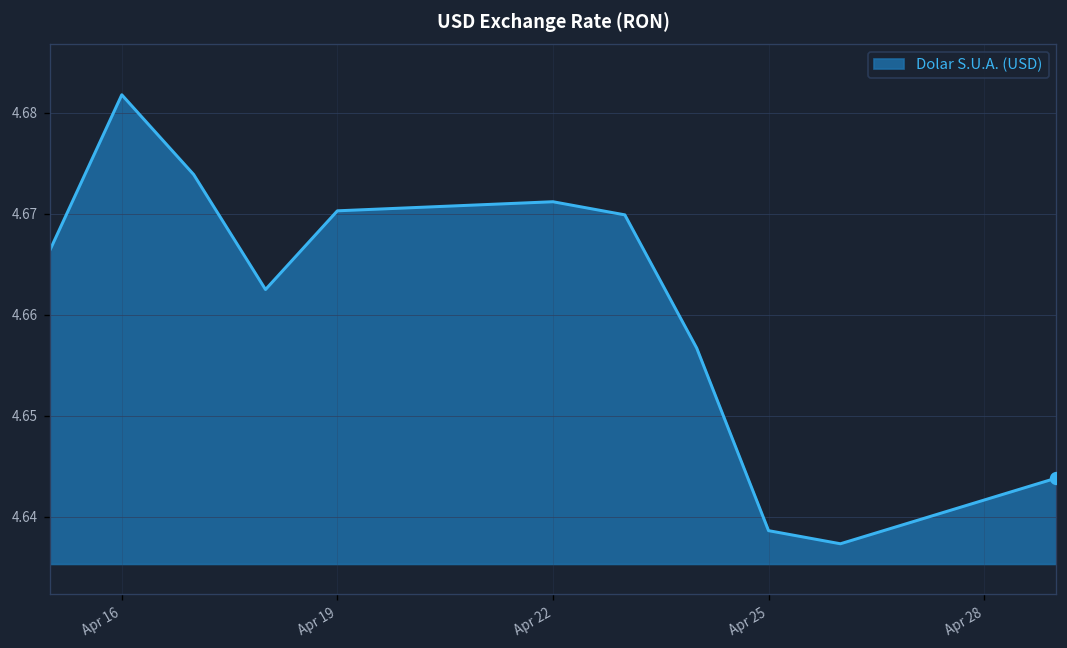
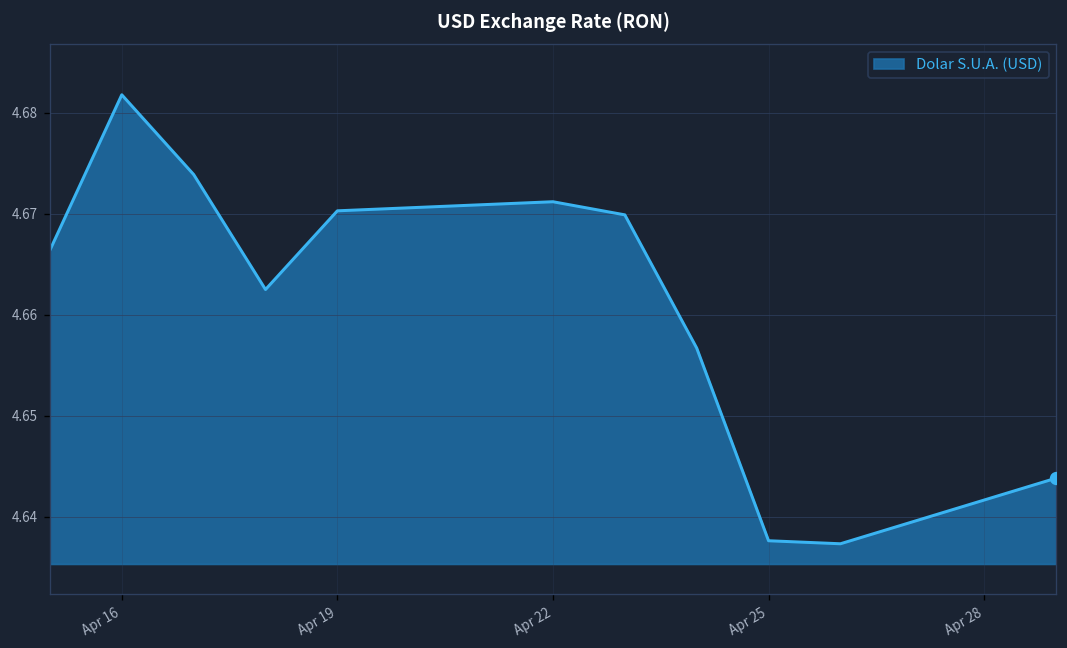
  {
    "Dolar S.U.A. (USD)": {
      "Apr 16": 4.682,
      "Apr 19": 4.670,
      "Apr 22": 4.671,
-     "Apr 25": 4.639
+     "Apr 25": 4.638
    }
  }
